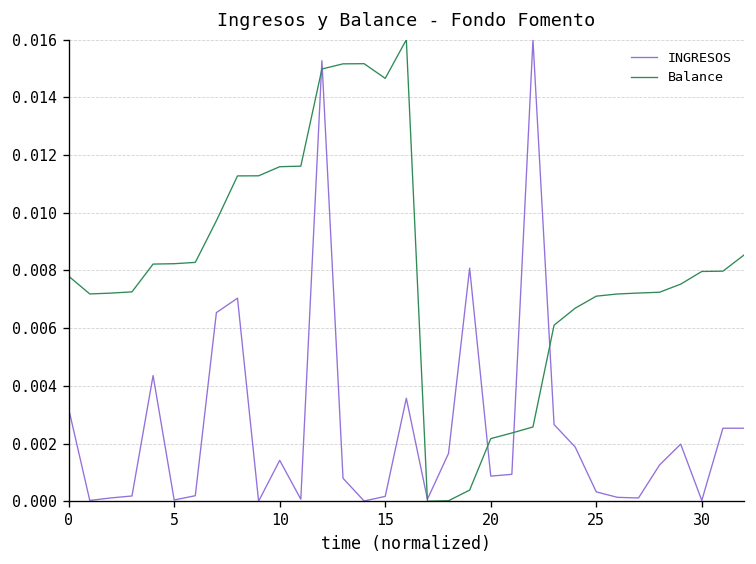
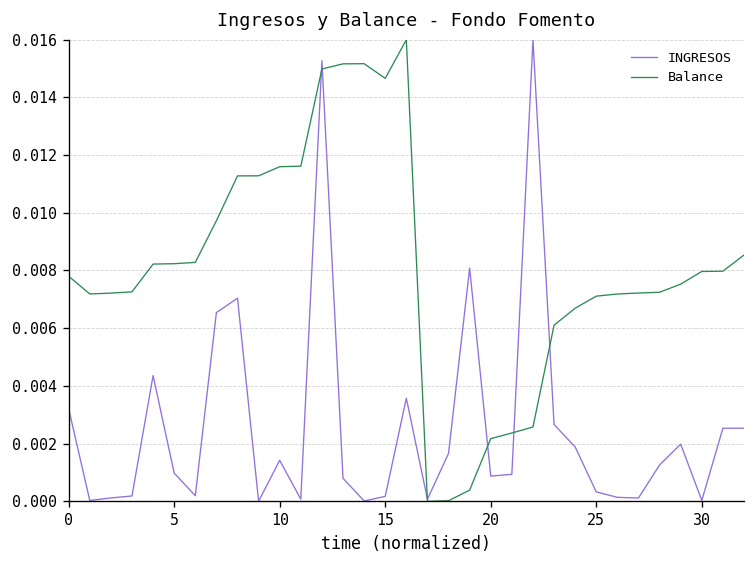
  {
    "INGRESOS": {
      "0": 0.0032,
-     "5": 0.0000,
+     "5": 0.0010,
      "10": 0.0014,
      "15": 0.0002,
      "20": 0.0009,
      "25": 0.0003,
      "30": 0.0000
    },
    "Balance": {
      "0": 0.0078,
      "5": 0.0082,
      "10": 0.0116,
      "15": 0.0147,
      "20": 0.0022,
      "25": 0.0071,
      "30": 0.0080
    }
  }
